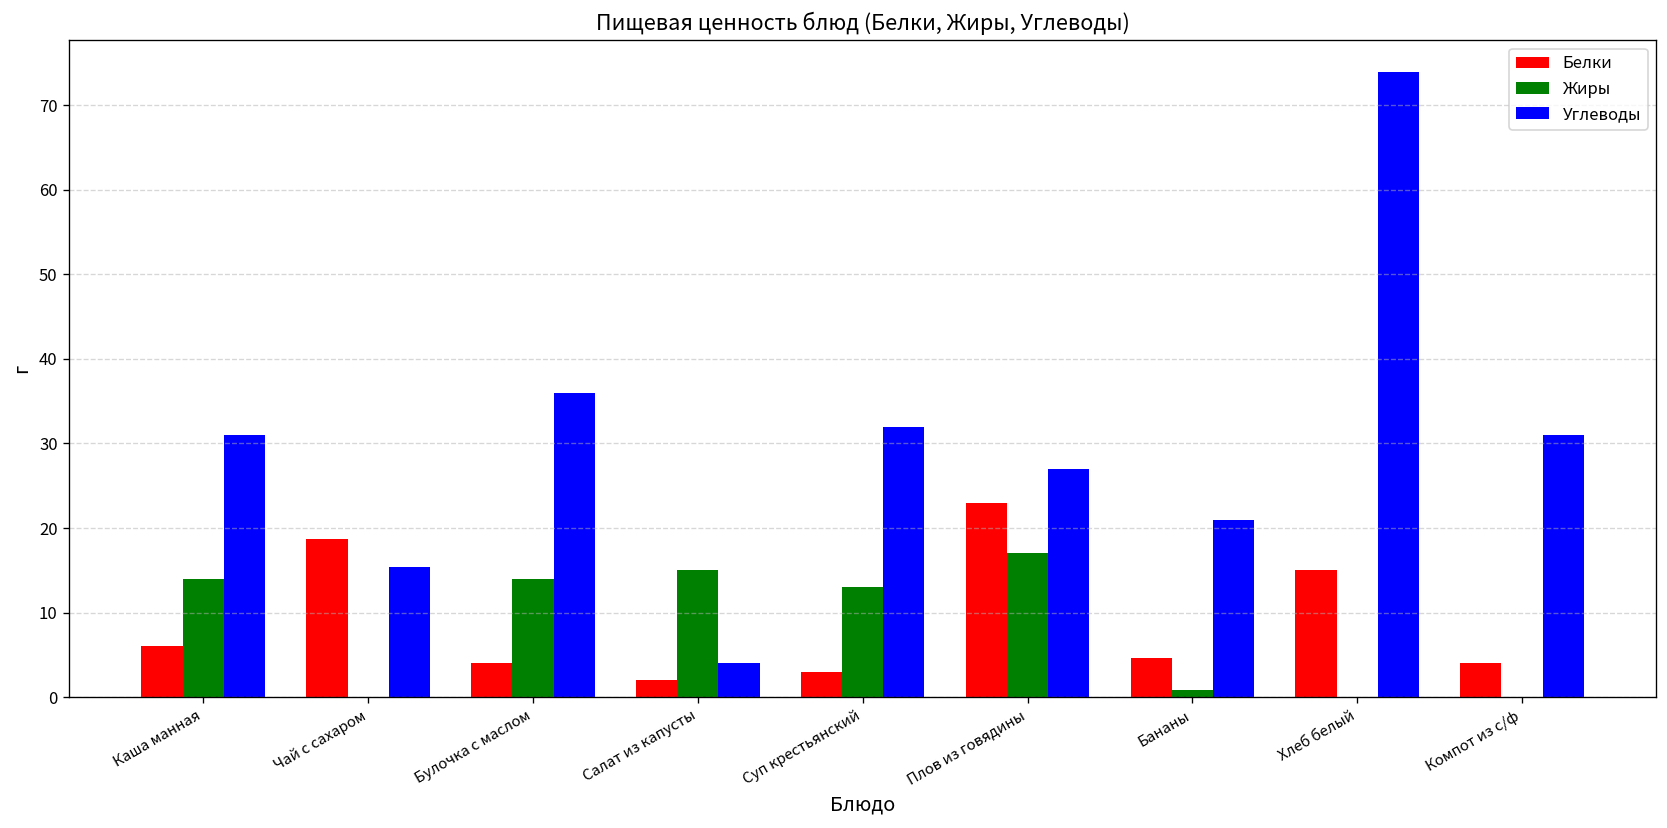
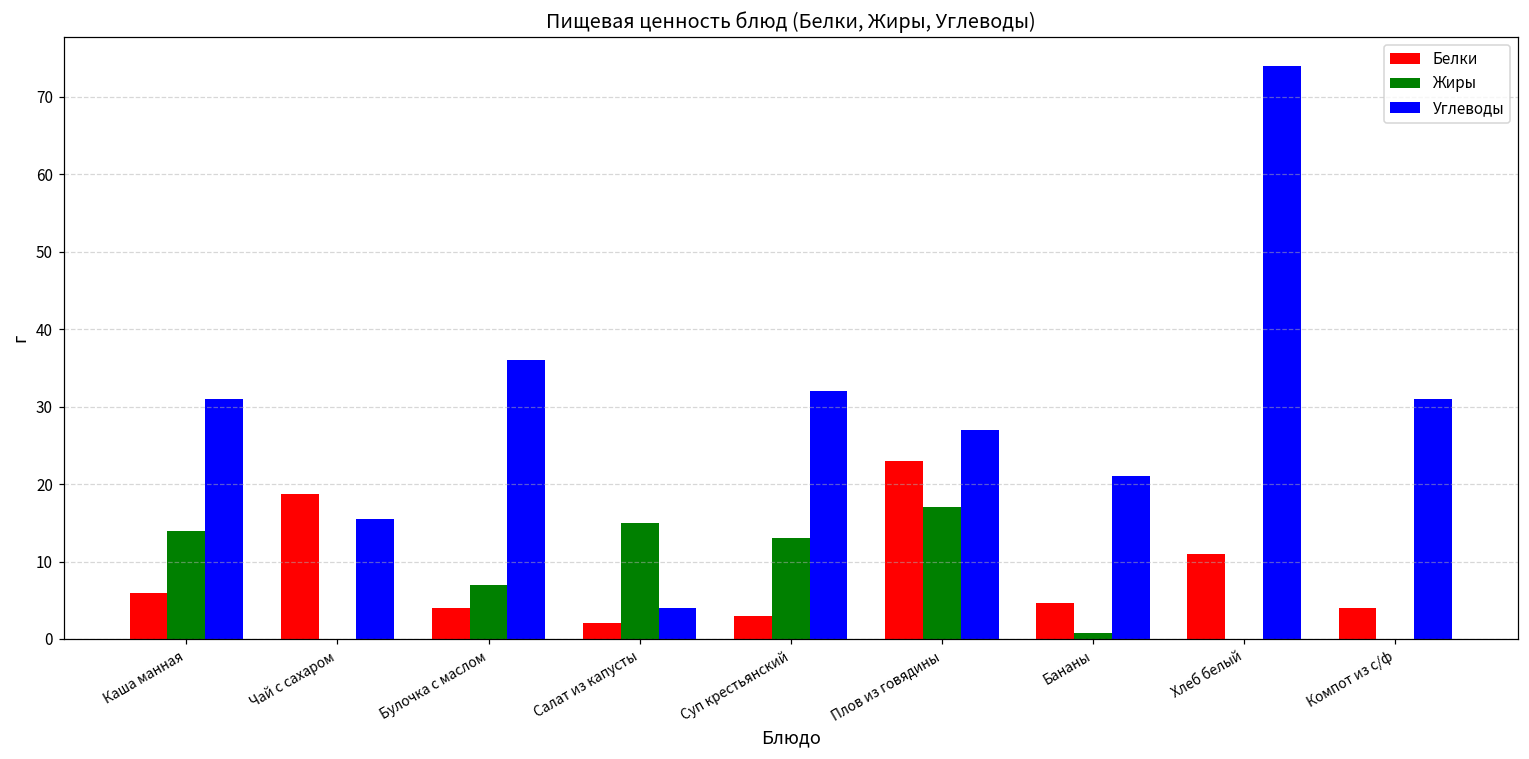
  {
    "Белки": {
      "Каша манная": 6,
      "Чай с сахаром": 19,
      "Булочка с маслом": 4,
      "Салат из капусты": 2,
      "Суп крестьянский": 3,
      "Плов из говядины": 23,
      "Бананы": 5,
-     "Хлеб белый": 15,
+     "Хлеб белый": 11,
      "Компот из с/ф": 4
    },
    "Жиры": {
      "Каша манная": 14,
      "Чай с сахаром": 0,
-     "Булочка с маслом": 14,
+     "Булочка с маслом": 7,
      "Салат из капусты": 15,
      "Суп крестьянский": 13,
      "Плов из говядины": 17,
      "Бананы": 1,
      "Хлеб белый": 0,
      "Компот из с/ф": 0
    },
    "Углеводы": {
      "Каша манная": 31,
      "Чай с сахаром": 15,
      "Булочка с маслом": 36,
      "Салат из капусты": 4,
      "Суп крестьянский": 32,
      "Плов из говядины": 27,
      "Бананы": 21,
      "Хлеб белый": 74,
      "Компот из с/ф": 31
    }
  }
